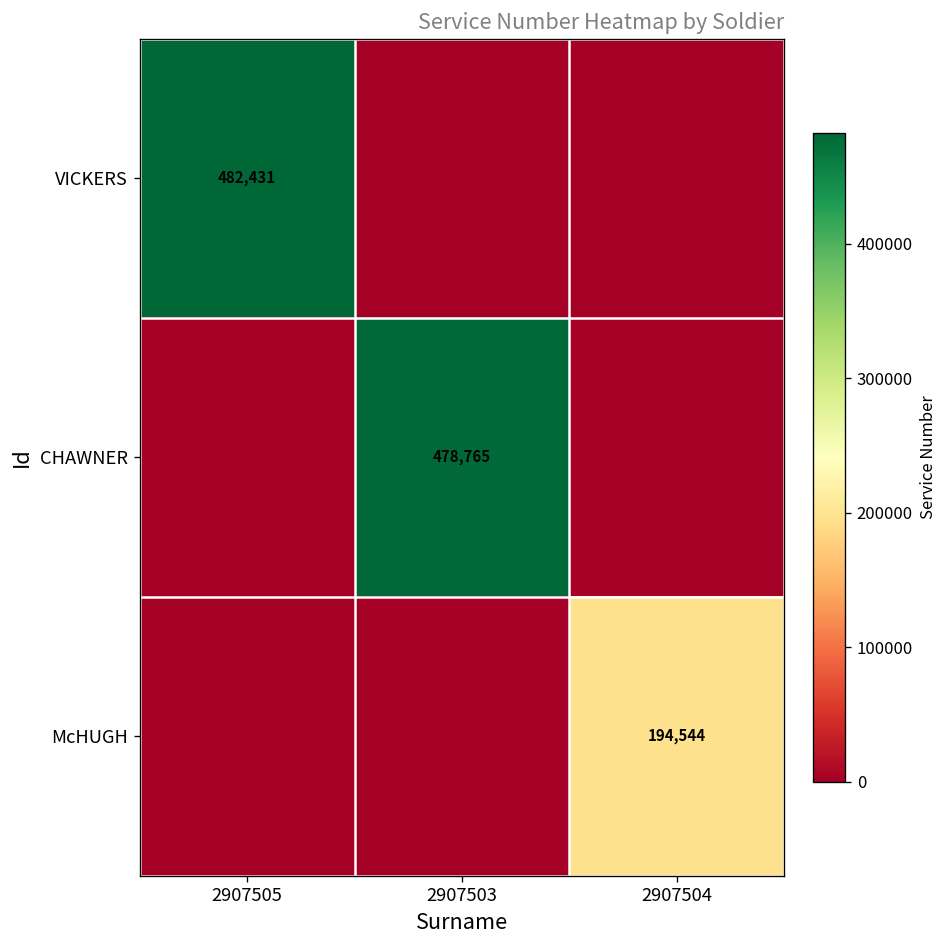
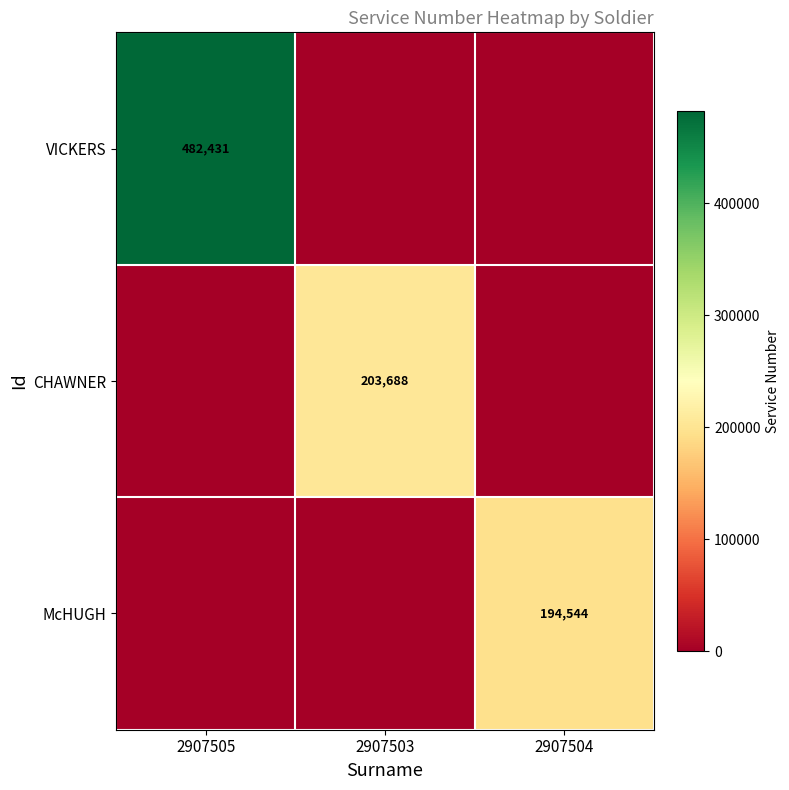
  {
    "VICKERS": {
      "2907505": "482,431"
    },
    "CHAWNER": {
-     "2907503": "478,765"
+     "2907503": "203,688"
    },
    "McHUGH": {
      "2907504": "194,544"
    }
  }
